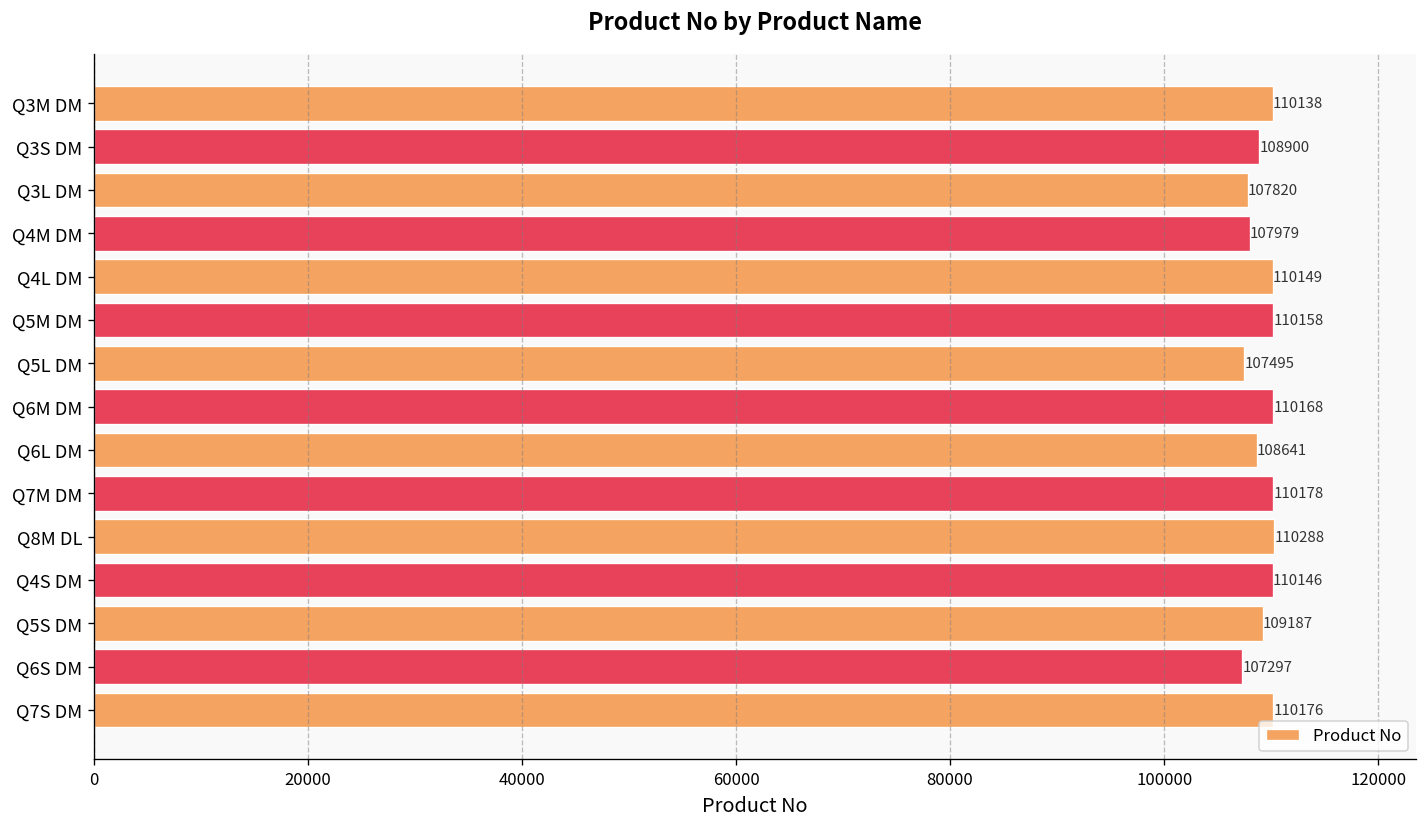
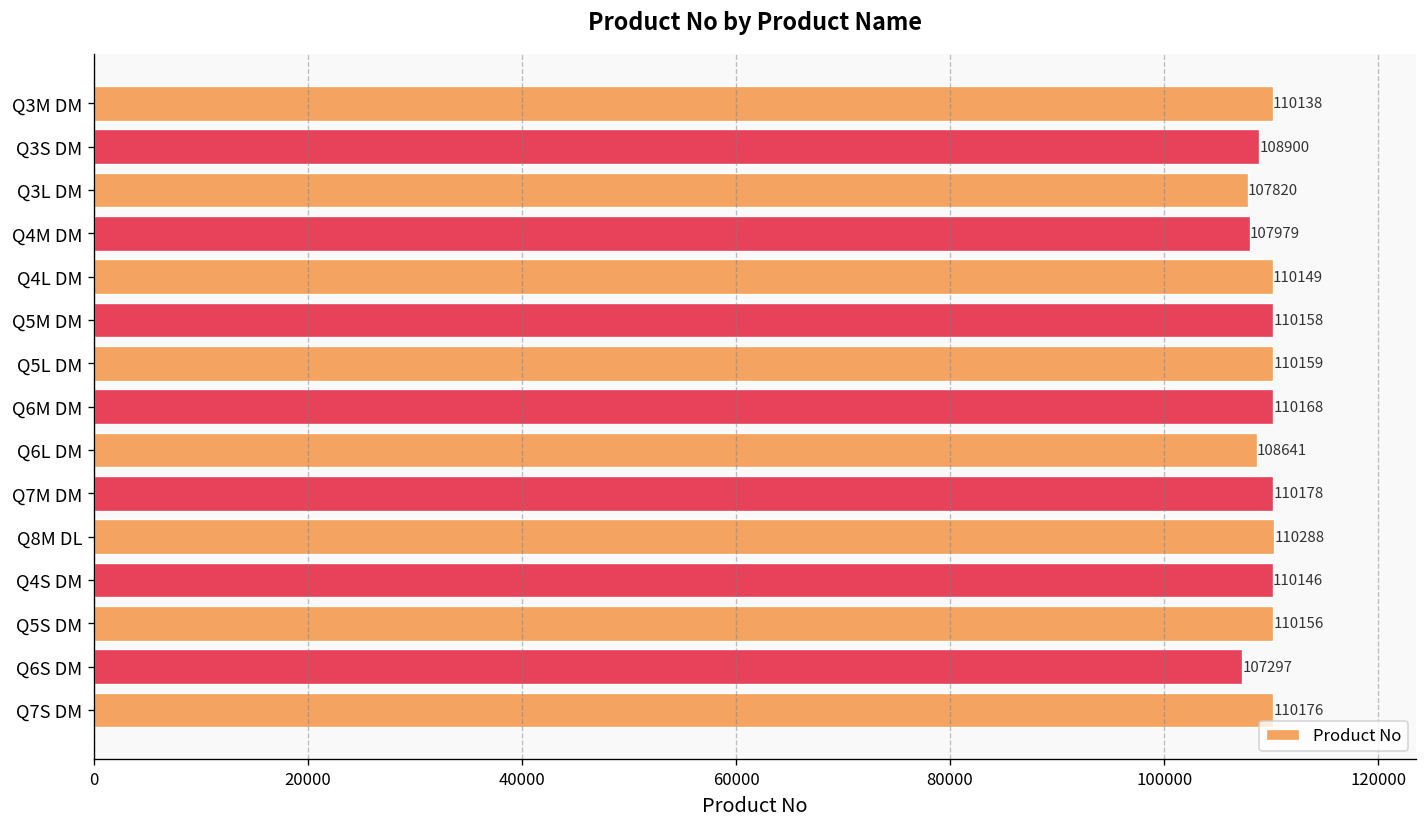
  {
    "Q3M DM": 110138,
    "Q3S DM": 108900,
    "Q3L DM": 107820,
    "Q4M DM": 107979,
    "Q4L DM": 110149,
    "Q5M DM": 110158,
-   "Q5L DM": 107495,
+   "Q5L DM": 110159,
    "Q6M DM": 110168,
    "Q6L DM": 108641,
    "Q7M DM": 110178,
    "Q8M DL": 110288,
    "Q4S DM": 110146,
-   "Q5S DM": 109187,
+   "Q5S DM": 110156,
    "Q6S DM": 107297,
    "Q7S DM": 110176
  }
